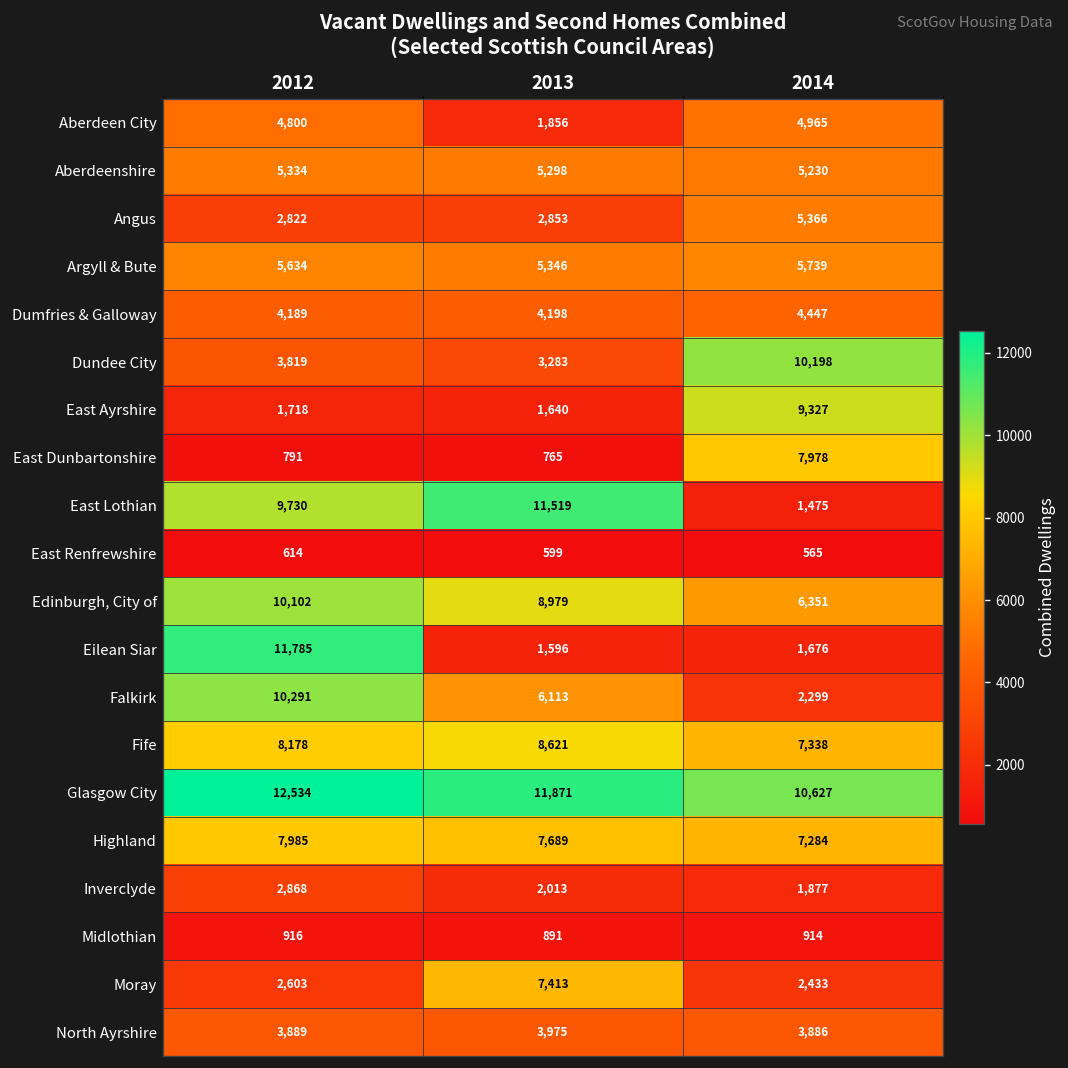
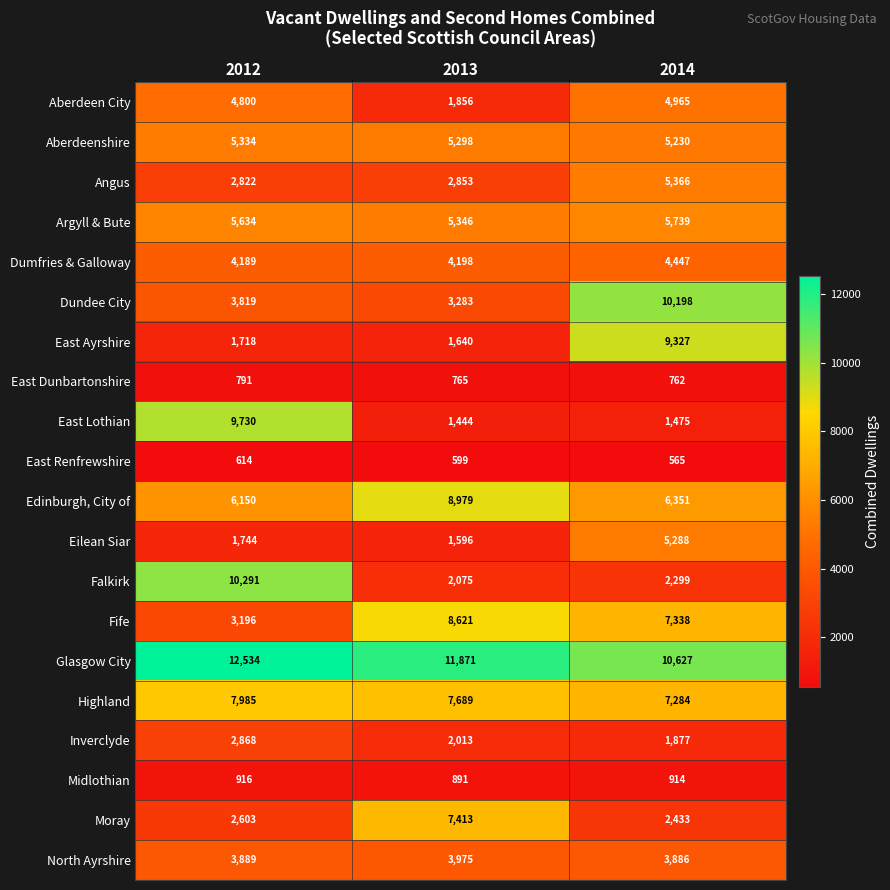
  {
    "Aberdeen City": {
      "2012": "4,800",
      "2013": "1,856",
      "2014": "4,965"
    },
    "Aberdeenshire": {
      "2012": "5,334",
      "2013": "5,298",
      "2014": "5,230"
    },
    "Angus": {
      "2012": "2,822",
      "2013": "2,853",
      "2014": "5,366"
    },
    "Argyll & Bute": {
      "2012": "5,634",
      "2013": "5,346",
      "2014": "5,739"
    },
    "Dumfries & Galloway": {
      "2012": "4,189",
      "2013": "4,198",
      "2014": "4,447"
    },
    "Dundee City": {
      "2012": "3,819",
      "2013": "3,283",
      "2014": "10,198"
    },
    "East Ayrshire": {
      "2012": "1,718",
      "2013": "1,640",
      "2014": "9,327"
    },
    "East Dunbartonshire": {
      "2012": "791",
      "2013": "765",
-     "2014": "7,978"
+     "2014": "762"
    },
    "East Lothian": {
      "2012": "9,730",
-     "2013": "11,519",
+     "2013": "1,444",
      "2014": "1,475"
    },
    "East Renfrewshire": {
      "2012": "614",
      "2013": "599",
      "2014": "565"
    },
    "Edinburgh, City of": {
-     "2012": "10,102",
+     "2012": "6,150",
      "2013": "8,979",
      "2014": "6,351"
    },
    "Eilean Siar": {
-     "2012": "11,785",
+     "2012": "1,744",
      "2013": "1,596",
-     "2014": "1,676"
+     "2014": "5,288"
    },
    "Falkirk": {
      "2012": "10,291",
-     "2013": "6,113",
+     "2013": "2,075",
      "2014": "2,299"
    },
    "Fife": {
-     "2012": "8,178",
+     "2012": "3,196",
      "2013": "8,621",
      "2014": "7,338"
    },
    "Glasgow City": {
      "2012": "12,534",
      "2013": "11,871",
      "2014": "10,627"
    },
    "Highland": {
      "2012": "7,985",
      "2013": "7,689",
      "2014": "7,284"
    },
    "Inverclyde": {
      "2012": "2,868",
      "2013": "2,013",
      "2014": "1,877"
    },
    "Midlothian": {
      "2012": "916",
      "2013": "891",
      "2014": "914"
    },
    "Moray": {
      "2012": "2,603",
      "2013": "7,413",
      "2014": "2,433"
    },
    "North Ayrshire": {
      "2012": "3,889",
      "2013": "3,975",
      "2014": "3,886"
    }
  }
